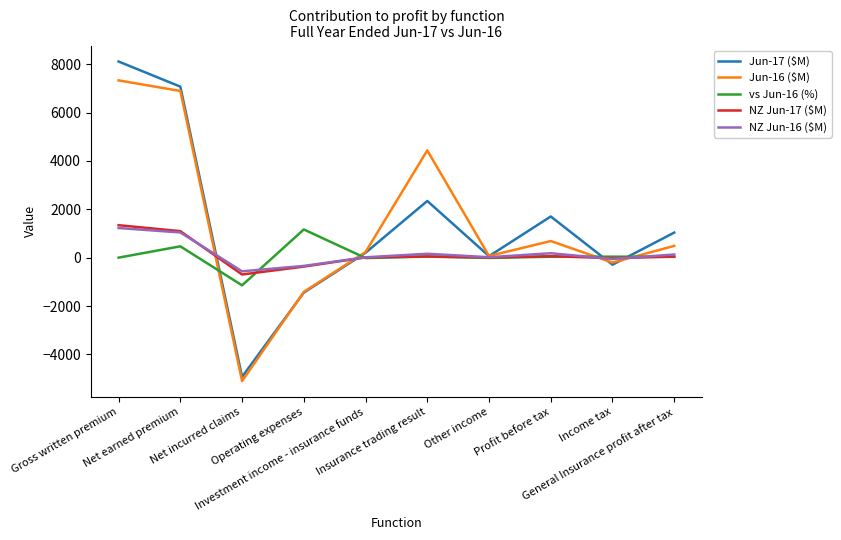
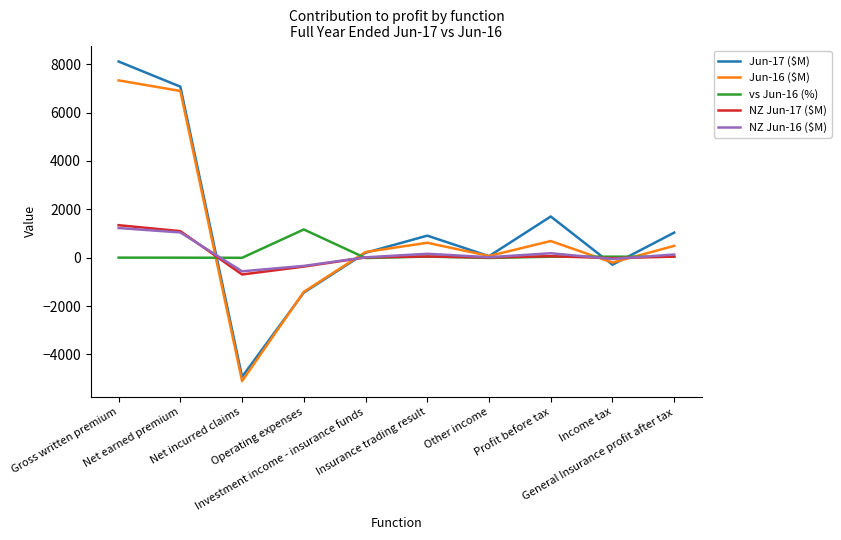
  {
    "Jun-17 ($M)": {
      "Gross written premium": 8100,
      "Net earned premium": 7100,
      "Net incurred claims": -4900,
-     "Insurance trading result": 2300,
+     "Insurance trading result": 900,
      "Profit before tax": 1700,
      "General Insurance profit after tax": 1000
    },
    "Jun-16 ($M)": {
      "Gross written premium": 7300,
      "Net earned premium": 6900,
      "Net incurred claims": -5100,
-     "Insurance trading result": 4400,
+     "Insurance trading result": 600,
      "Profit before tax": 700,
      "General Insurance profit after tax": 500
    },
    "vs Jun-16 (%)": {
      "Gross written premium": 0,
-     "Net earned premium": 500,
-     "Net incurred claims": -1100,
+     "Net earned premium": 0,
+     "Net incurred claims": 0,
      "Operating expenses": 1200
    },
    "NZ Jun-17 ($M)": {
      "Gross written premium": 1300,
      "Net incurred claims": -700
    },
    "NZ Jun-16 ($M)": {
      "Gross written premium": 1200,
      "Net incurred claims": -600,
      "Insurance trading result": 200,
      "Profit before tax": 200
    }
  }
